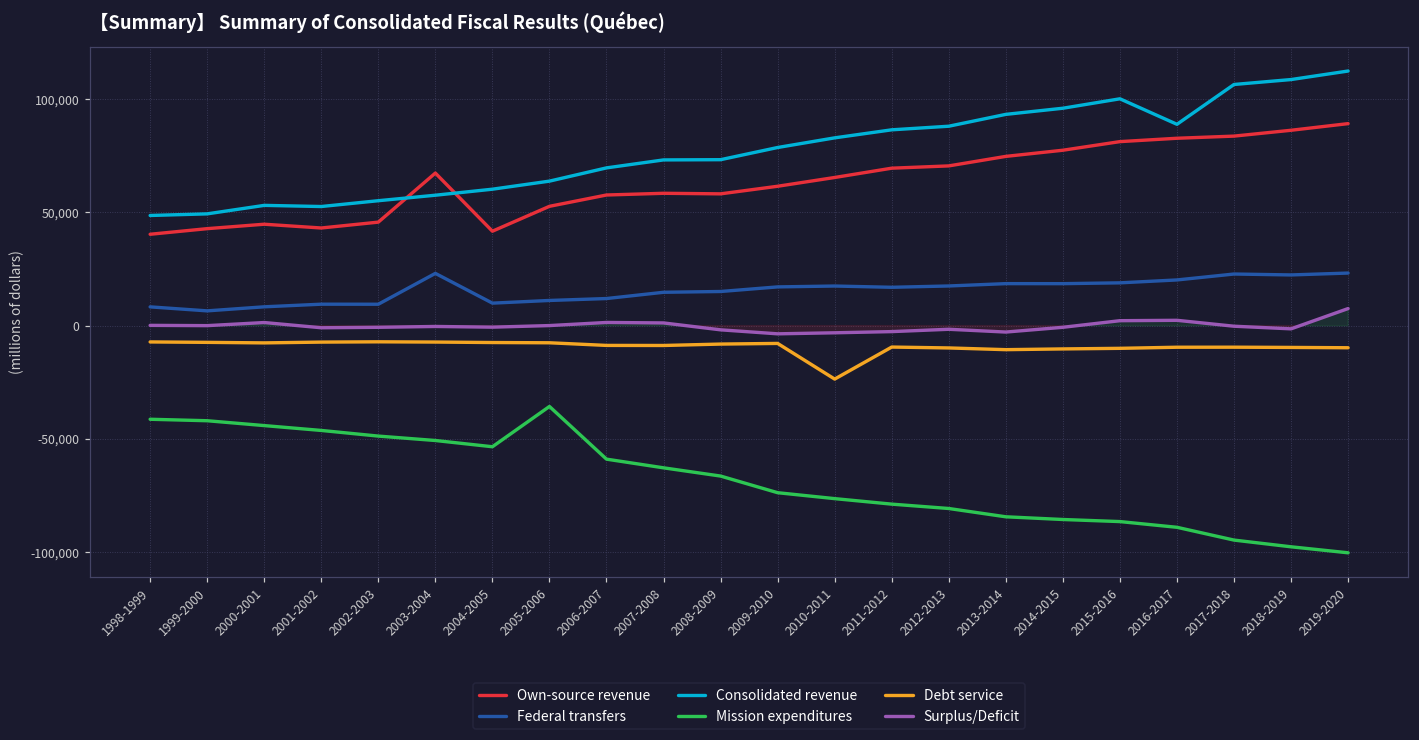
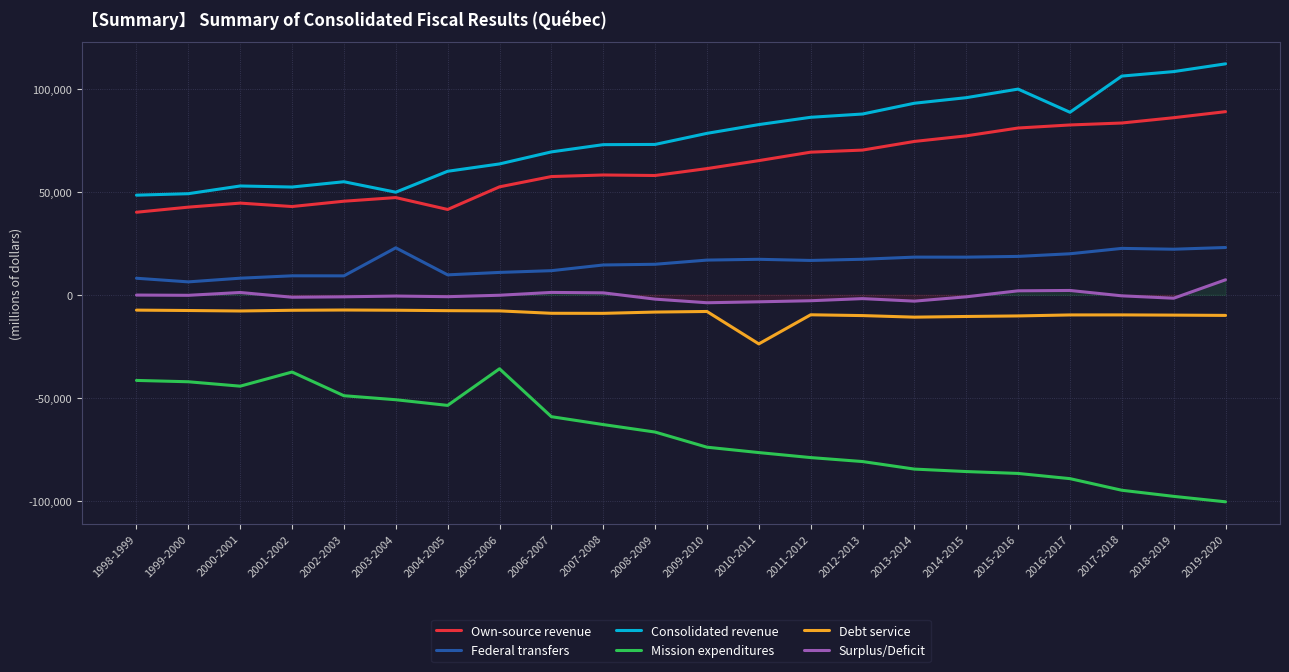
  {
    "Own-source revenue": {
      "1998-1999": "40,000",
      "1999-2000": "43,000",
      "2000-2001": "45,000",
      "2001-2002": "43,000",
      "2002-2003": "46,000",
-     "2003-2004": "67,000",
+     "2003-2004": "47,000",
      "2004-2005": "42,000",
      "2005-2006": "53,000",
      "2006-2007": "58,000",
      "2007-2008": "58,000",
      "2008-2009": "58,000",
      "2009-2010": "62,000",
      "2010-2011": "65,000",
      "2011-2012": "70,000",
      "2012-2013": "71,000",
      "2013-2014": "75,000",
      "2014-2015": "77,000",
      "2015-2016": "81,000",
      "2016-2017": "83,000",
      "2017-2018": "84,000",
      "2018-2019": "86,000",
      "2019-2020": "89,000"
    },
    "Federal transfers": {
      "1998-1999": "8,000",
      "1999-2000": "7,000",
      "2000-2001": "8,000",
      "2001-2002": "9,000",
      "2002-2003": "9,000",
      "2003-2004": "23,000",
      "2004-2005": "10,000",
      "2005-2006": "11,000",
      "2006-2007": "12,000",
      "2007-2008": "15,000",
      "2008-2009": "15,000",
      "2009-2010": "17,000",
      "2010-2011": "17,000",
      "2011-2012": "17,000",
      "2012-2013": "18,000",
      "2013-2014": "19,000",
      "2014-2015": "19,000",
      "2015-2016": "19,000",
      "2016-2017": "20,000",
      "2017-2018": "23,000",
      "2018-2019": "22,000",
      "2019-2020": "23,000"
    },
    "Consolidated revenue": {
      "1998-1999": "49,000",
      "1999-2000": "49,000",
      "2000-2001": "53,000",
      "2001-2002": "53,000",
      "2002-2003": "55,000",
-     "2003-2004": "58,000",
+     "2003-2004": "50,000",
      "2004-2005": "60,000",
      "2005-2006": "64,000",
      "2006-2007": "70,000",
      "2007-2008": "73,000",
      "2008-2009": "73,000",
      "2009-2010": "79,000",
      "2010-2011": "83,000",
      "2011-2012": "86,000",
      "2012-2013": "88,000",
      "2013-2014": "93,000",
      "2014-2015": "96,000",
      "2015-2016": "100,000",
      "2016-2017": "89,000",
      "2017-2018": "106,000",
      "2018-2019": "109,000",
      "2019-2020": "112,000"
    },
    "Mission expenditures": {
      "1998-1999": "-41,000",
      "1999-2000": "-42,000",
      "2000-2001": "-44,000",
-     "2001-2002": "-46,000",
+     "2001-2002": "-37,000",
      "2002-2003": "-49,000",
      "2003-2004": "-51,000",
      "2004-2005": "-53,000",
      "2005-2006": "-36,000",
      "2006-2007": "-59,000",
      "2007-2008": "-63,000",
      "2008-2009": "-66,000",
      "2009-2010": "-74,000",
      "2010-2011": "-76,000",
      "2011-2012": "-79,000",
      "2012-2013": "-81,000",
      "2013-2014": "-84,000",
      "2014-2015": "-86,000",
      "2015-2016": "-86,000",
      "2016-2017": "-89,000",
      "2017-2018": "-95,000",
      "2018-2019": "-98,000",
      "2019-2020": "-100,000"
    },
    "Debt service": {
      "1998-1999": "-7,000",
      "1999-2000": "-7,000",
      "2000-2001": "-8,000",
      "2001-2002": "-7,000",
      "2002-2003": "-7,000",
      "2003-2004": "-7,000",
      "2004-2005": "-7,000",
      "2005-2006": "-8,000",
      "2006-2007": "-9,000",
      "2007-2008": "-9,000",
      "2008-2009": "-8,000",
      "2009-2010": "-8,000",
      "2010-2011": "-24,000",
      "2011-2012": "-9,000",
      "2012-2013": "-10,000",
      "2013-2014": "-11,000",
      "2014-2015": "-10,000",
      "2015-2016": "-10,000",
      "2016-2017": "-10,000",
      "2017-2018": "-10,000",
      "2018-2019": "-10,000",
      "2019-2020": "-10,000"
    },
    "Surplus/Deficit": {
      "1998-1999": "0",
      "1999-2000": "0",
      "2000-2001": "1,000",
      "2001-2002": "-1,000",
      "2002-2003": "-1,000",
      "2003-2004": "0",
      "2004-2005": "-1,000",
      "2005-2006": "0",
      "2006-2007": "1,000",
      "2007-2008": "1,000",
      "2008-2009": "-2,000",
      "2009-2010": "-4,000",
      "2010-2011": "-3,000",
      "2011-2012": "-3,000",
      "2012-2013": "-2,000",
      "2013-2014": "-3,000",
      "2014-2015": "-1,000",
      "2015-2016": "2,000",
      "2016-2017": "2,000",
      "2017-2018": "0",
      "2018-2019": "-1,000",
      "2019-2020": "8,000"
    }
  }
